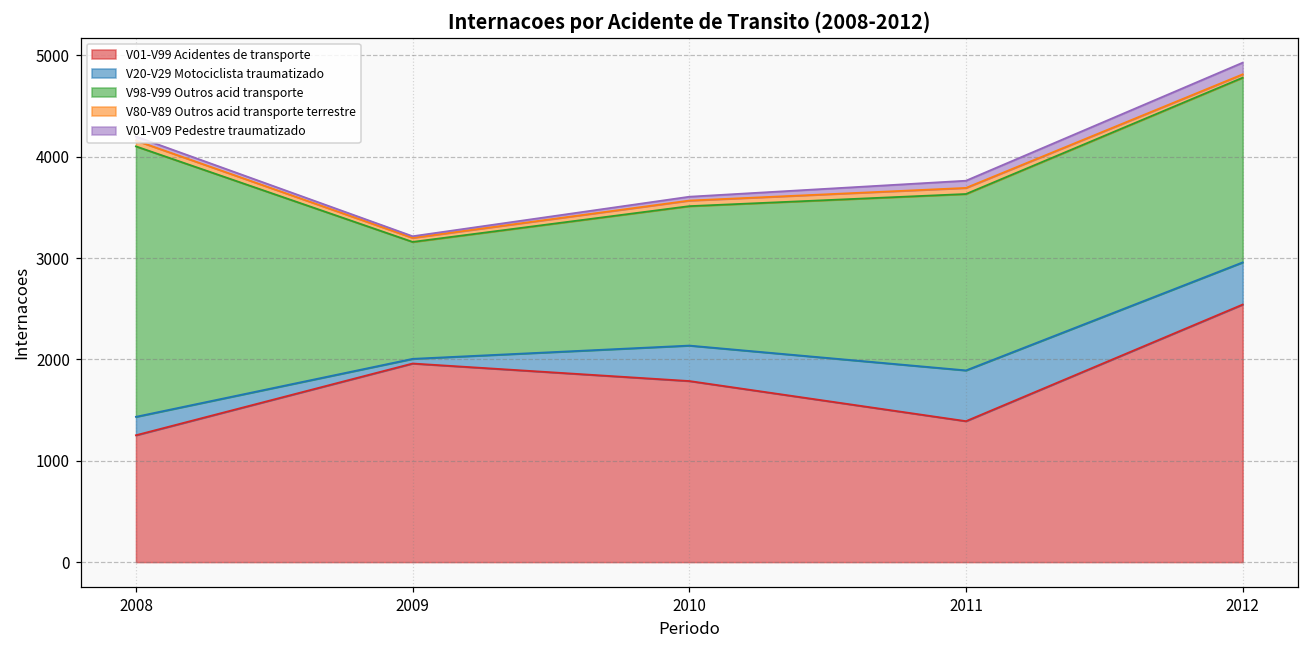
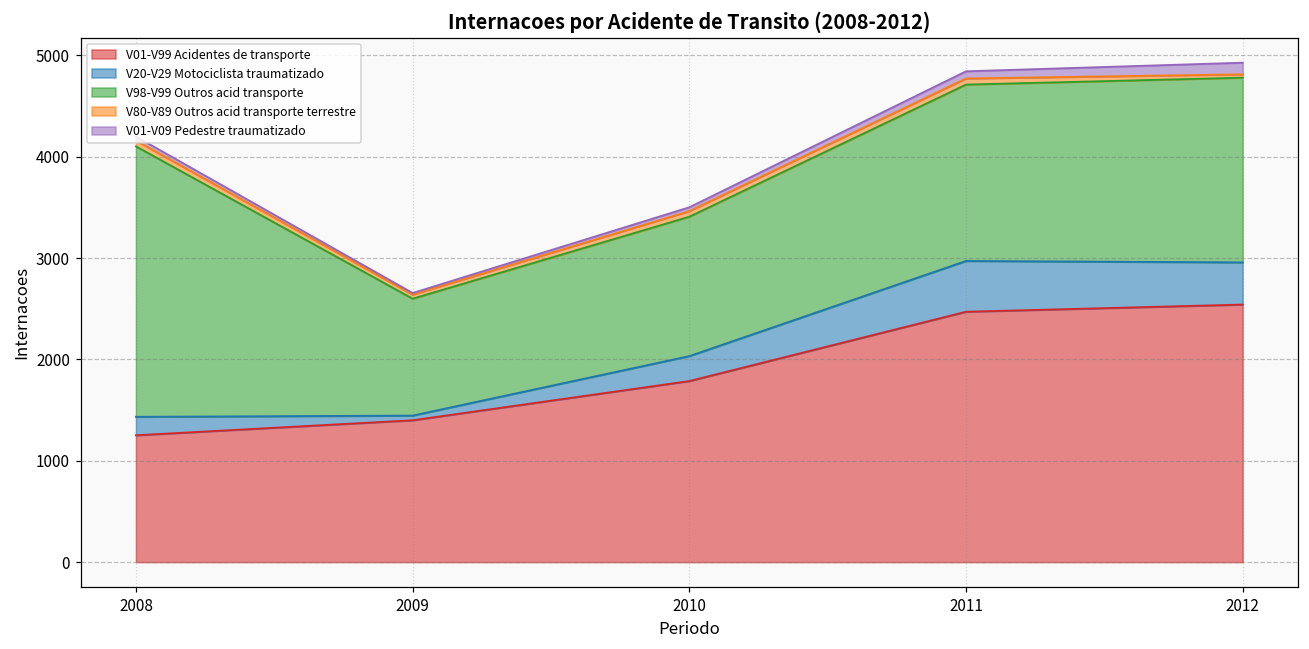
  {
    "V01-V99 Acidentes de transporte": {
      "2008": 1300,
-     "2009": 2000,
+     "2009": 1400,
      "2010": 1800,
-     "2011": 1400,
+     "2011": 2500,
      "2012": 2500
    },
    "V20-V29 Motociclista traumatizado": {
      "2008": 200,
      "2009": 0,
-     "2010": 400,
+     "2010": 200,
      "2011": 500,
      "2012": 400
    },
    "V98-V99 Outros acid transporte": {
      "2008": 2700,
      "2009": 1200,
      "2010": 1400,
      "2011": 1700,
      "2012": 1800
    },
    "V80-V89 Outros acid transporte terrestre": {
      "2008": 100,
      "2010": 100,
      "2011": 100,
      "2012": 0
    },
    "V01-V09 Pedestre traumatizado": {
      "2008": 0,
      "2010": 0,
      "2011": 100,
      "2012": 100
    }
  }
